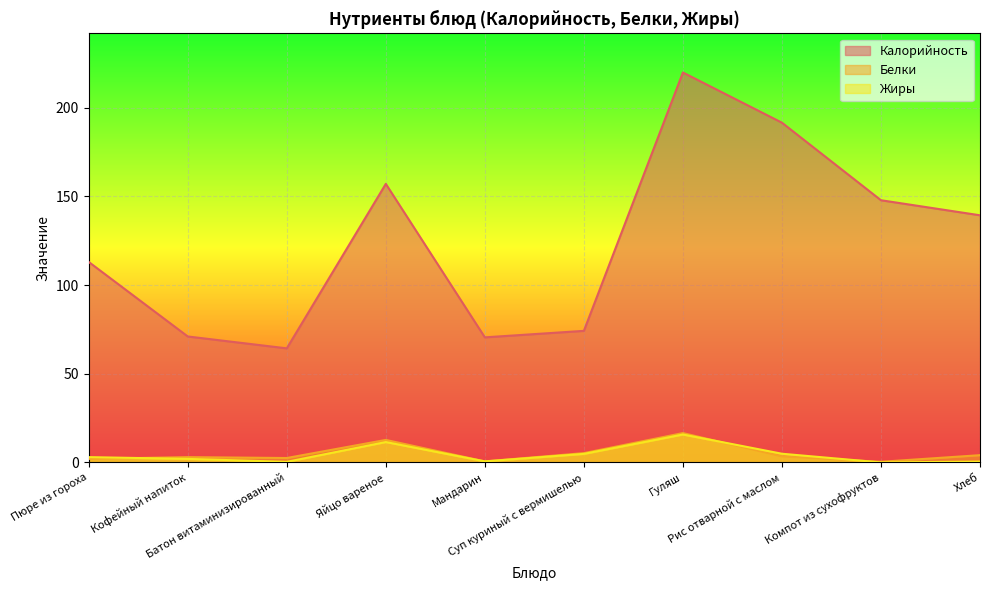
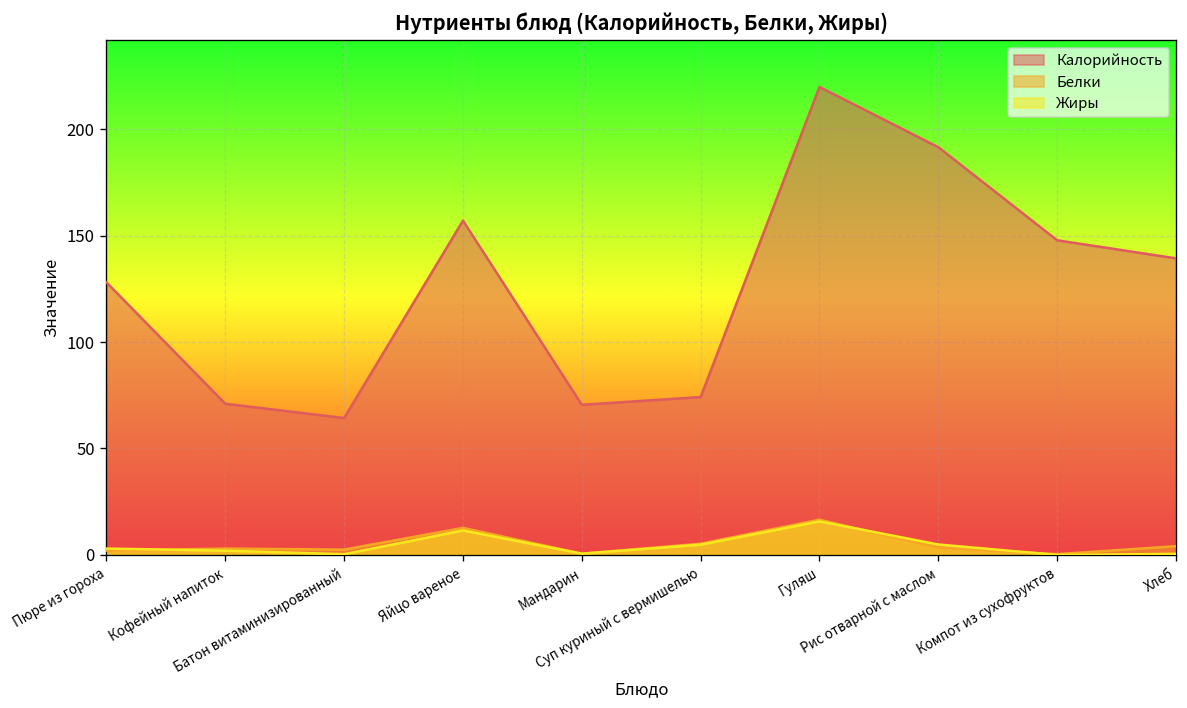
  {
    "Калорийность": {
-     "Пюре из гороха": 113,
+     "Пюре из гороха": 128,
      "Кофейный напиток": 71,
      "Батон витаминизированный": 64,
      "Яйцо вареное": 157,
      "Мандарин": 71,
      "Суп куриный с вермишелью": 74,
      "Гуляш": 220,
      "Рис отварной с маслом": 191,
      "Компот из сухофруктов": 148,
      "Хлеб": 139
    }
  }
